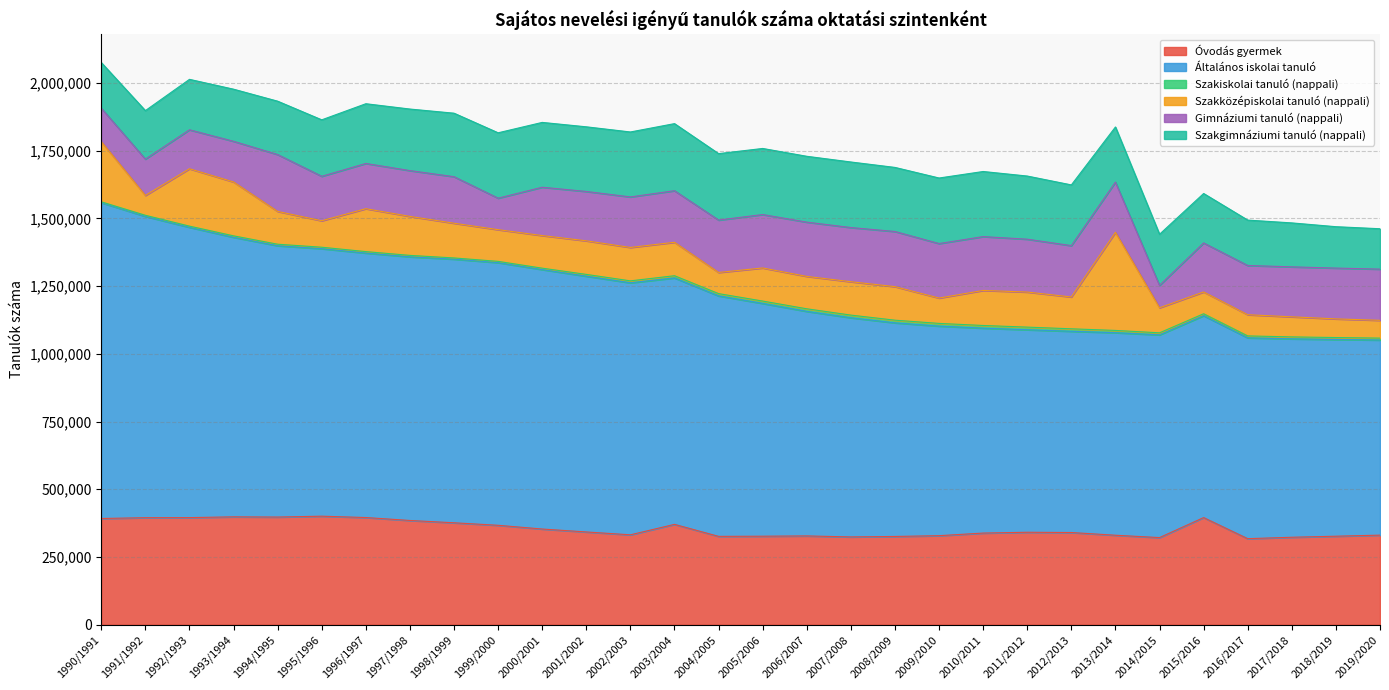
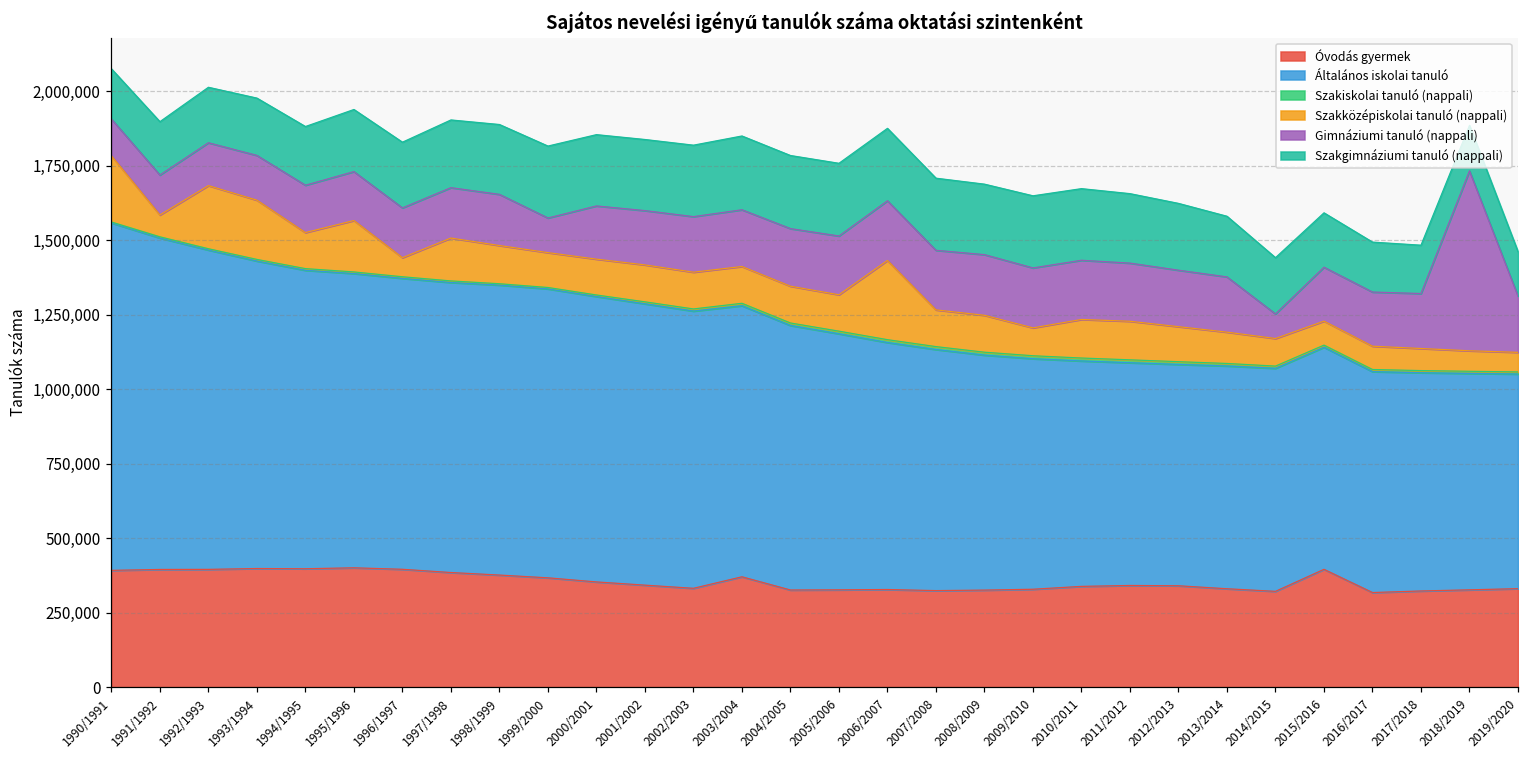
  {
    "Óvodás gyermek": {
      "1990/1991": "390,000",
      "1991/1992": "390,000",
      "1992/1993": "400,000",
      "1993/1994": "400,000",
      "1994/1995": "400,000",
      "1995/1996": "400,000",
      "1996/1997": "400,000",
      "1997/1998": "380,000",
      "1998/1999": "380,000",
      "1999/2000": "370,000",
      "2000/2001": "350,000",
      "2001/2002": "340,000",
      "2002/2003": "330,000",
      "2003/2004": "370,000",
      "2004/2005": "330,000",
      "2005/2006": "330,000",
      "2006/2007": "330,000",
      "2007/2008": "320,000",
      "2008/2009": "330,000",
      "2009/2010": "330,000",
      "2010/2011": "340,000",
      "2011/2012": "340,000",
      "2012/2013": "340,000",
      "2013/2014": "330,000",
      "2014/2015": "320,000",
      "2015/2016": "400,000",
      "2016/2017": "320,000",
      "2017/2018": "320,000",
      "2018/2019": "330,000",
      "2019/2020": "330,000"
    },
    "Általános iskolai tanuló": {
      "2006/2007": "830,000",
      "2007/2008": "810,000",
      "2008/2009": "790,000",
      "2009/2010": "770,000",
      "2010/2011": "760,000",
      "2011/2012": "750,000"
    },
    "Szakközépiskolai tanuló (nappali)": {
      "1990/1991": "220,000",
      "1991/1992": "70,000",
      "1992/1993": "210,000",
      "1993/1994": "200,000",
      "1994/1995": "120,000",
-     "1995/1996": "100,000",
-     "1996/1997": "160,000",
+     "1995/1996": "170,000",
+     "1996/1997": "60,000",
      "1997/1998": "140,000",
      "1998/1999": "130,000",
      "1999/2000": "120,000",
      "2000/2001": "120,000",
      "2001/2002": "120,000",
      "2002/2003": "120,000",
      "2003/2004": "120,000",
-     "2004/2005": "80,000",
+     "2004/2005": "120,000",
      "2005/2006": "120,000",
-     "2006/2007": "120,000",
+     "2006/2007": "270,000",
      "2007/2008": "120,000",
      "2008/2009": "120,000",
      "2009/2010": "90,000",
      "2010/2011": "130,000",
      "2011/2012": "130,000",
      "2012/2013": "120,000",
-     "2013/2014": "360,000",
+     "2013/2014": "110,000",
      "2014/2015": "90,000",
      "2015/2016": "80,000",
      "2016/2017": "80,000",
      "2017/2018": "70,000",
      "2018/2019": "70,000",
      "2019/2020": "70,000"
    },
    "Gimnáziumi tanuló (nappali)": {
      "1990/1991": "120,000",
      "1991/1992": "130,000",
      "1992/1993": "140,000",
      "1993/1994": "150,000",
-     "1994/1995": "210,000",
+     "1994/1995": "160,000",
      "1995/1996": "160,000",
      "1996/1997": "170,000",
      "1997/1998": "170,000",
      "1998/1999": "170,000",
      "1999/2000": "120,000",
      "2000/2001": "180,000",
      "2001/2002": "180,000",
      "2002/2003": "190,000",
      "2003/2004": "190,000",
      "2004/2005": "190,000",
      "2005/2006": "200,000",
      "2006/2007": "200,000",
      "2007/2008": "200,000",
      "2008/2009": "200,000",
      "2009/2010": "200,000",
      "2010/2011": "200,000",
      "2011/2012": "200,000",
      "2012/2013": "190,000",
      "2013/2014": "190,000",
      "2014/2015": "80,000",
      "2015/2016": "180,000",
      "2016/2017": "180,000",
      "2017/2018": "180,000",
-     "2018/2019": "190,000",
+     "2018/2019": "600,000",
      "2019/2020": "190,000"
    }
  }
